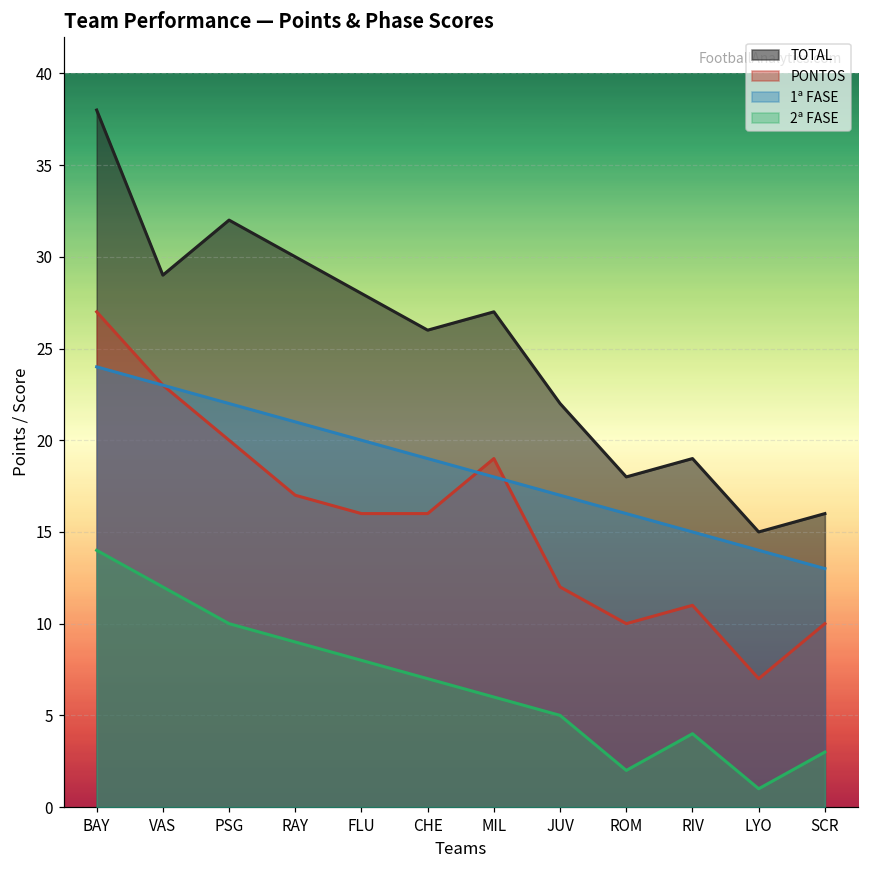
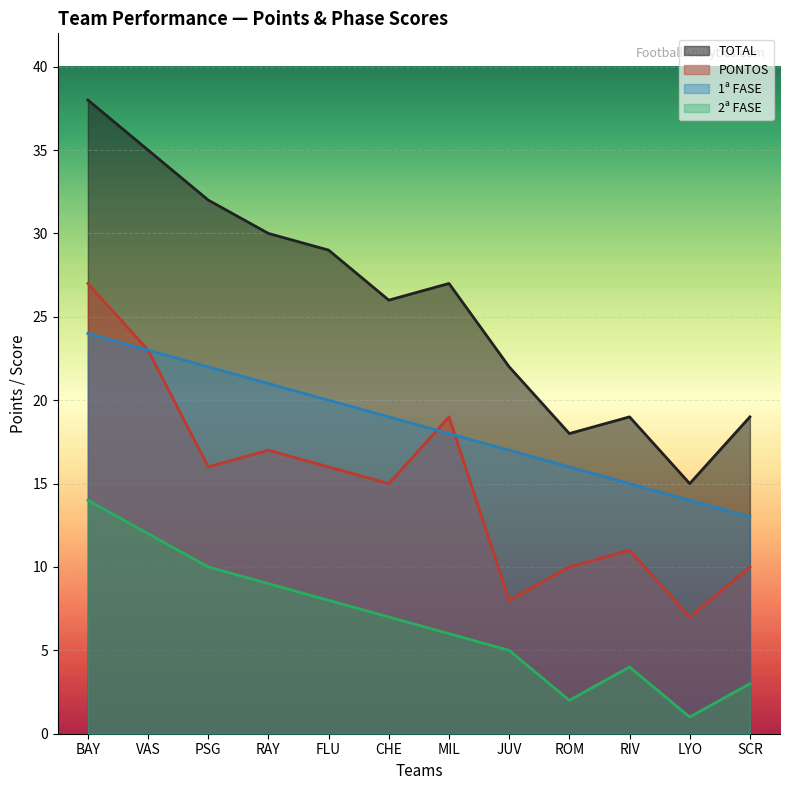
  {
    "TOTAL": {
      "BAY": 38,
-     "VAS": 29,
+     "VAS": 35,
      "PSG": 32,
      "RAY": 30,
-     "FLU": 28,
+     "FLU": 29,
      "CHE": 26,
      "MIL": 27,
      "JUV": 22,
      "ROM": 18,
      "RIV": 19,
      "LYO": 15,
-     "SCR": 16
+     "SCR": 19
    },
    "PONTOS": {
      "BAY": 27,
-     "PSG": 20,
+     "PSG": 16,
      "RAY": 17,
      "FLU": 16,
-     "CHE": 16,
+     "CHE": 15,
      "MIL": 19,
-     "JUV": 12,
+     "JUV": 8,
      "ROM": 10,
      "RIV": 11,
      "LYO": 7,
      "SCR": 10
    }
  }
